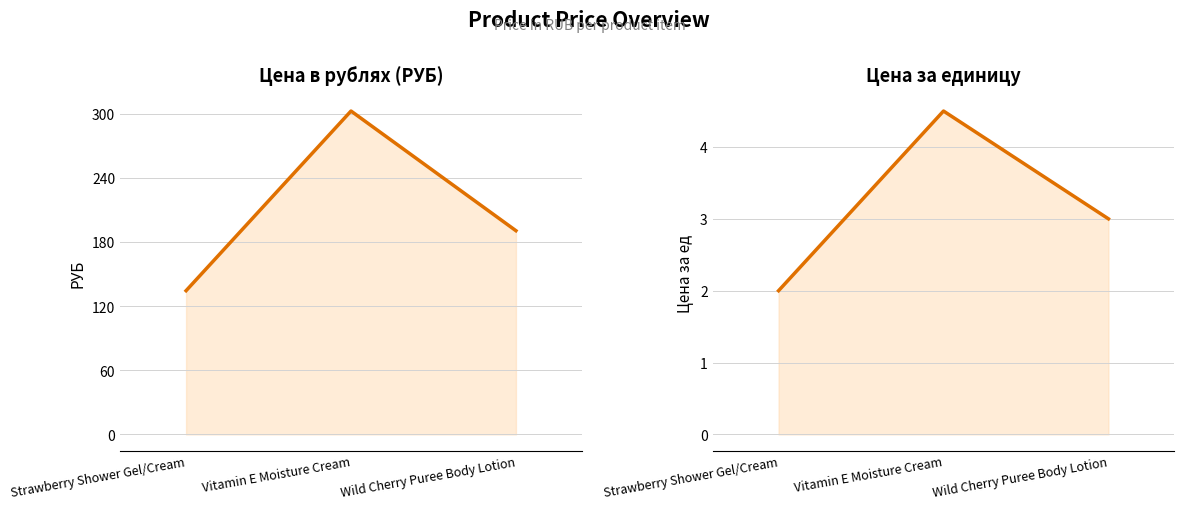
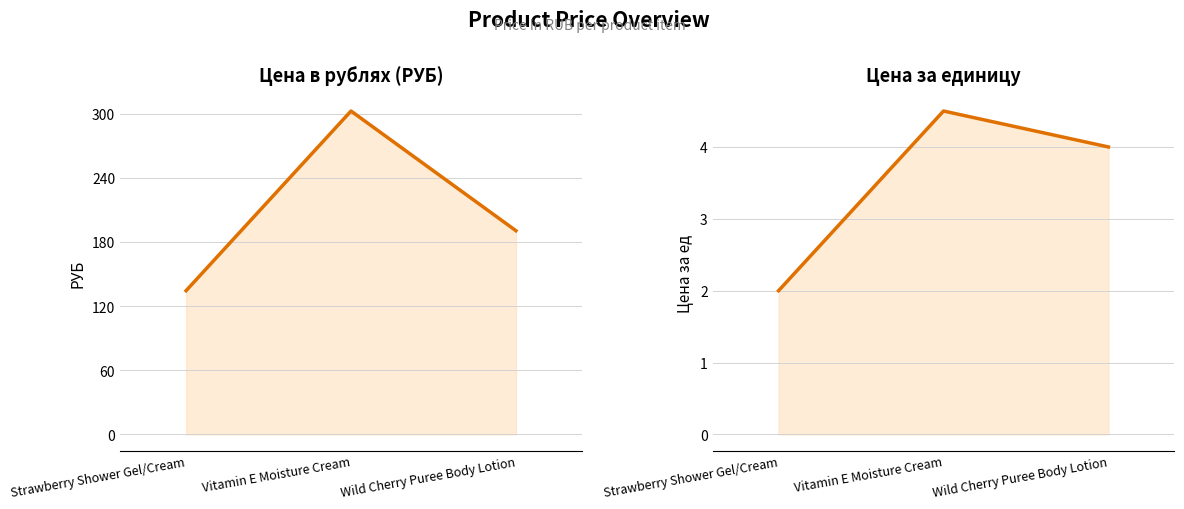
  {
    "Цена в рублях (РУБ)": {
      "Strawberry Shower Gel/Cream": 134,
      "Vitamin E Moisture Cream": 302,
      "Wild Cherry Puree Body Lotion": 191
    },
    "Цена за единицу": {
      "Strawberry Shower Gel/Cream": 2,
      "Vitamin E Moisture Cream": 4.5,
-     "Wild Cherry Puree Body Lotion": 3
+     "Wild Cherry Puree Body Lotion": 4
    }
  }
